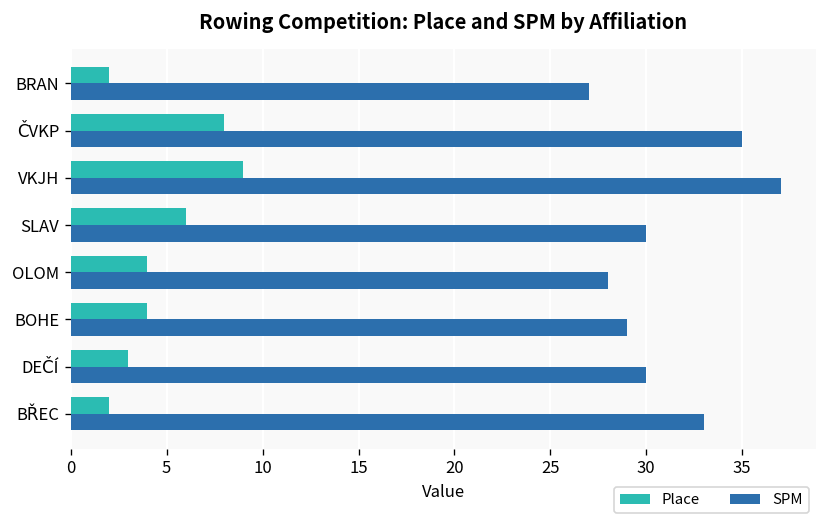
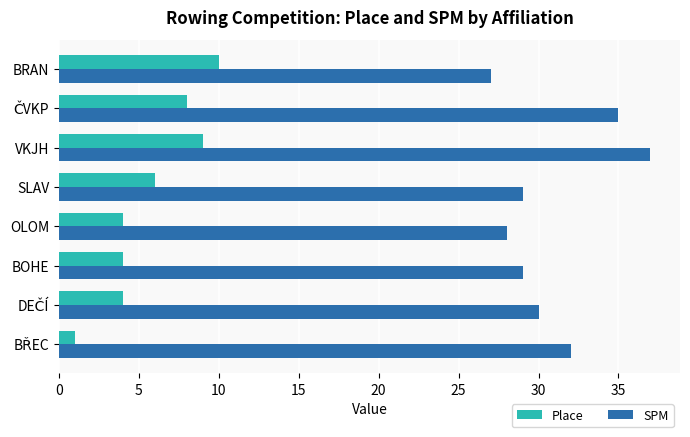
  {
    "Place": {
-     "BRAN": 2,
+     "BRAN": 10,
      "ČVKP": 8,
      "VKJH": 9,
      "SLAV": 6,
      "OLOM": 4,
      "BOHE": 4,
-     "DEČÍ": 3,
-     "BŘEC": 2
+     "DEČÍ": 4,
+     "BŘEC": 1
    },
    "SPM": {
      "BRAN": 27,
      "ČVKP": 35,
      "VKJH": 37,
-     "SLAV": 30,
+     "SLAV": 29,
      "OLOM": 28,
      "BOHE": 29,
      "DEČÍ": 30,
-     "BŘEC": 33
+     "BŘEC": 32
    }
  }
